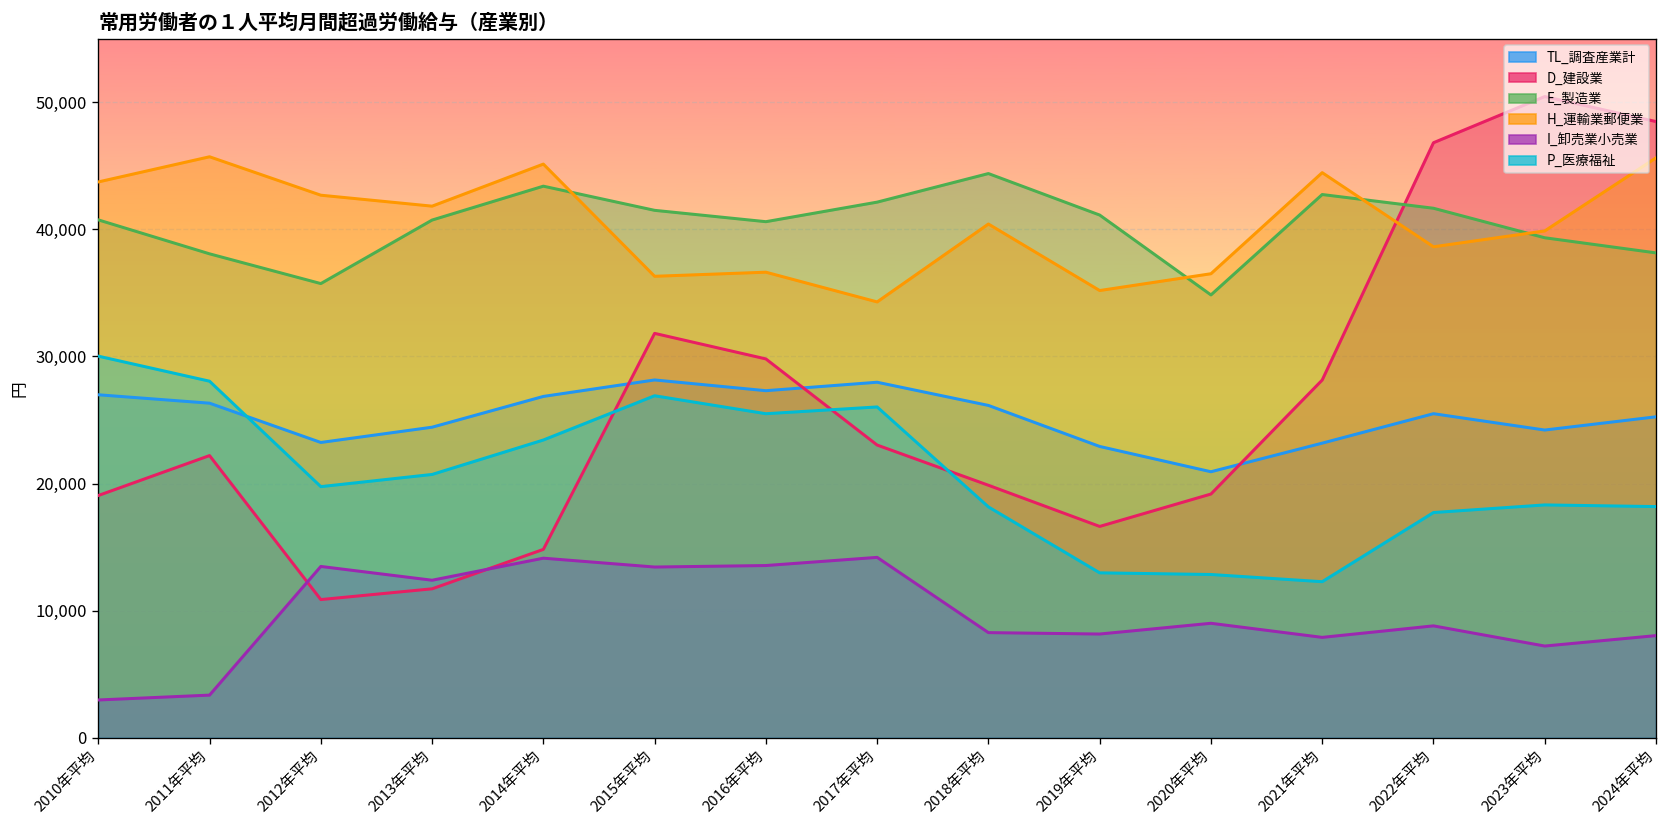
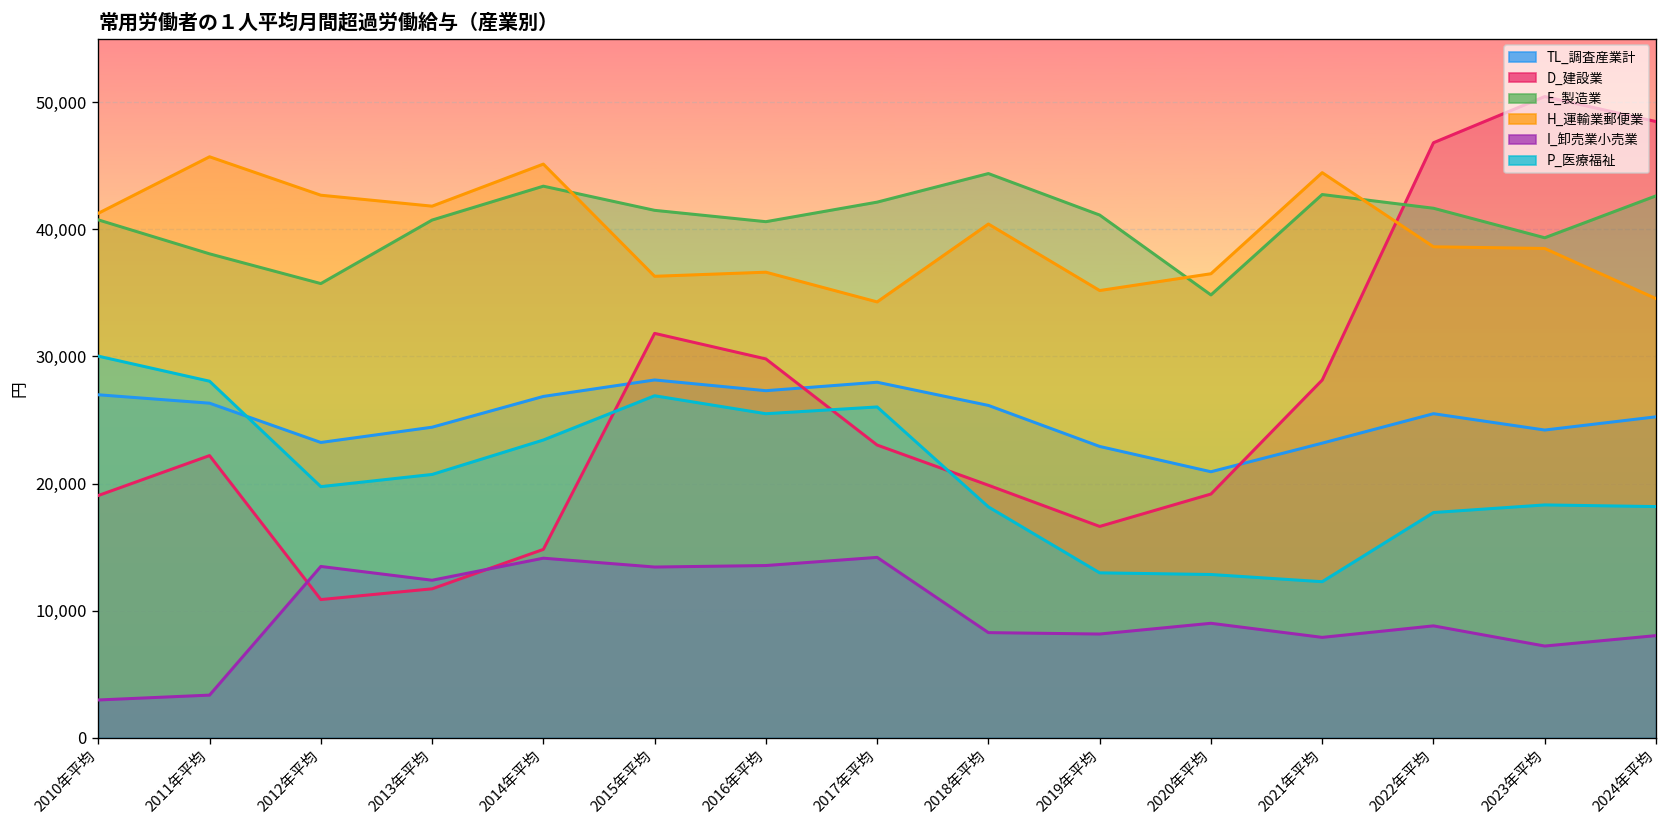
  {
    "E_製造業": {
      "2010年平均": "40,800",
      "2011年平均": "38,100",
      "2012年平均": "35,700",
      "2013年平均": "40,700",
      "2014年平均": "43,400",
      "2015年平均": "41,500",
      "2016年平均": "40,600",
      "2017年平均": "42,100",
      "2018年平均": "44,400",
      "2019年平均": "41,100",
      "2020年平均": "34,800",
      "2021年平均": "42,700",
      "2022年平均": "41,700",
      "2023年平均": "39,300",
-     "2024年平均": "38,200"
+     "2024年平均": "42,600"
    },
    "H_運輸業郵便業": {
-     "2010年平均": "43,700",
+     "2010年平均": "41,300",
      "2011年平均": "45,700",
      "2012年平均": "42,700",
      "2013年平均": "41,800",
      "2014年平均": "45,100",
      "2015年平均": "36,300",
      "2016年平均": "36,600",
      "2017年平均": "34,300",
      "2018年平均": "40,400",
      "2019年平均": "35,200",
      "2020年平均": "36,500",
      "2021年平均": "44,500",
      "2022年平均": "38,600",
-     "2023年平均": "39,900",
-     "2024年平均": "45,600"
+     "2023年平均": "38,500",
+     "2024年平均": "34,600"
    }
  }
